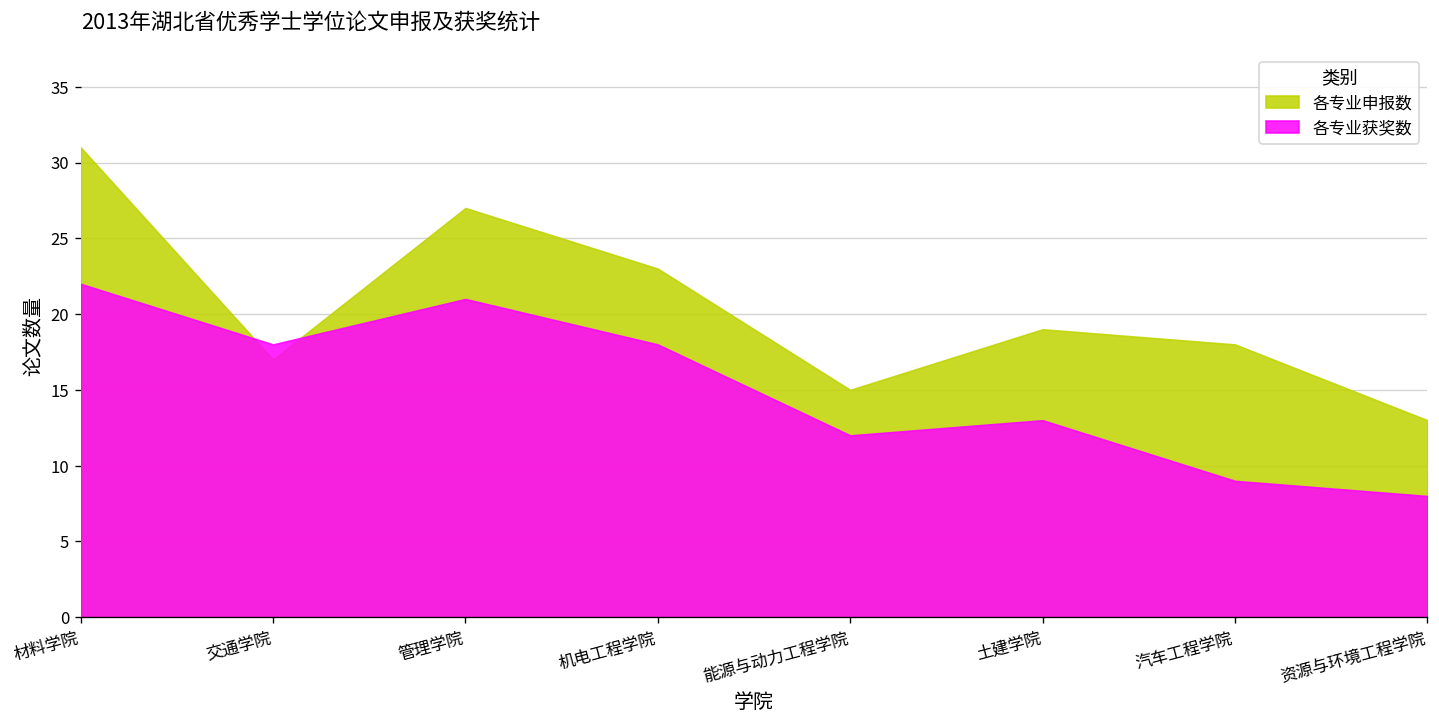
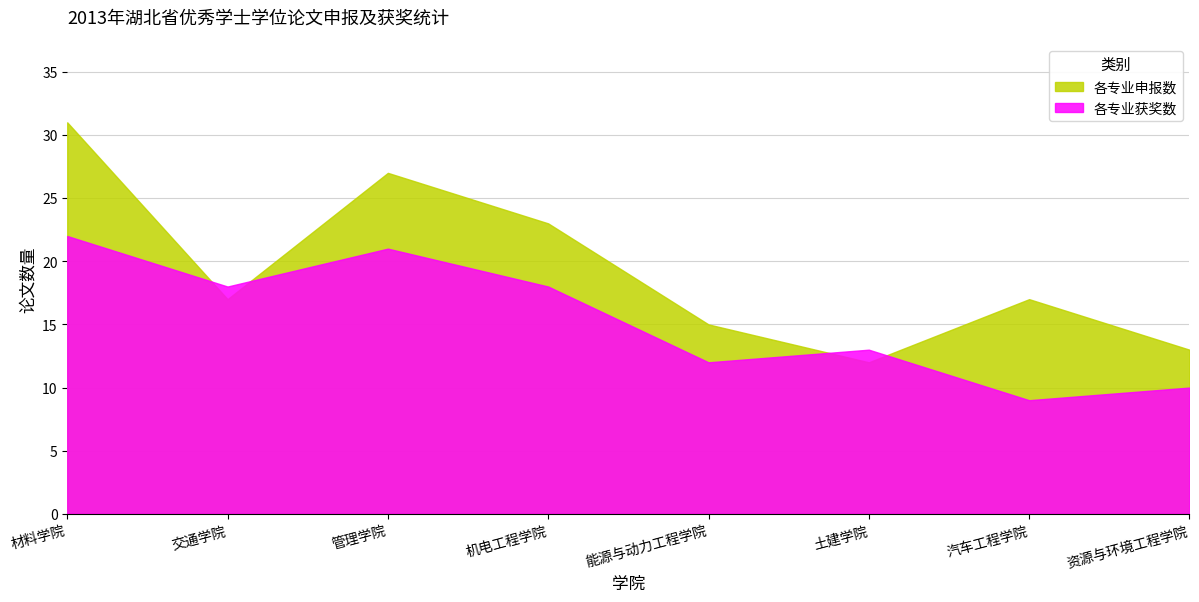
  {
    "各专业申报数": {
      "材料学院": 31,
      "交通学院": 17,
      "管理学院": 27,
      "机电工程学院": 23,
      "能源与动力工程学院": 15,
-     "土建学院": 19,
-     "汽车工程学院": 18,
+     "土建学院": 12,
+     "汽车工程学院": 17,
      "资源与环境工程学院": 13
    },
    "各专业获奖数": {
      "材料学院": 22,
      "交通学院": 18,
      "管理学院": 21,
      "机电工程学院": 18,
      "能源与动力工程学院": 12,
      "土建学院": 13,
      "汽车工程学院": 9,
-     "资源与环境工程学院": 8
+     "资源与环境工程学院": 10
    }
  }
